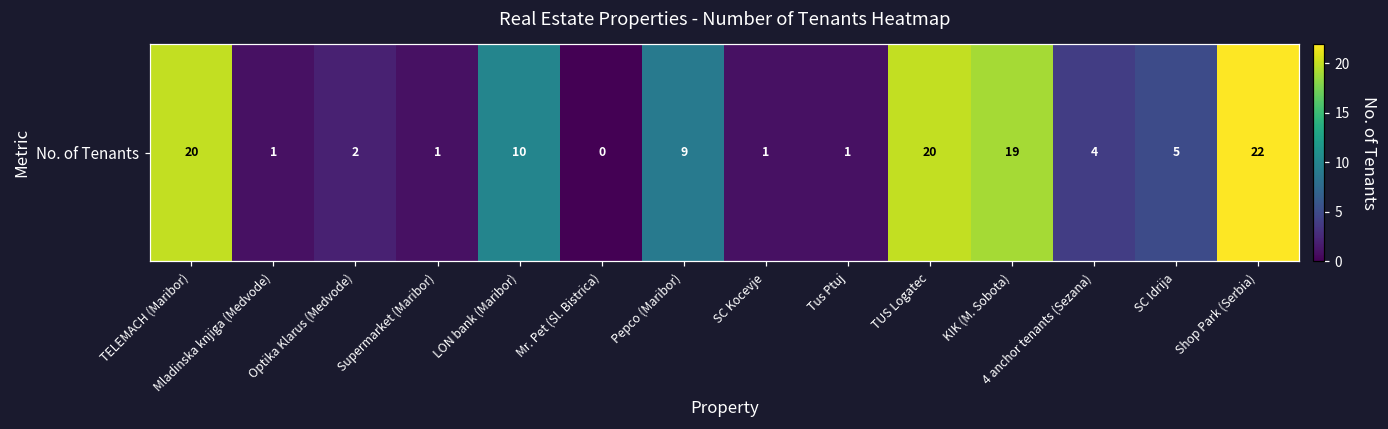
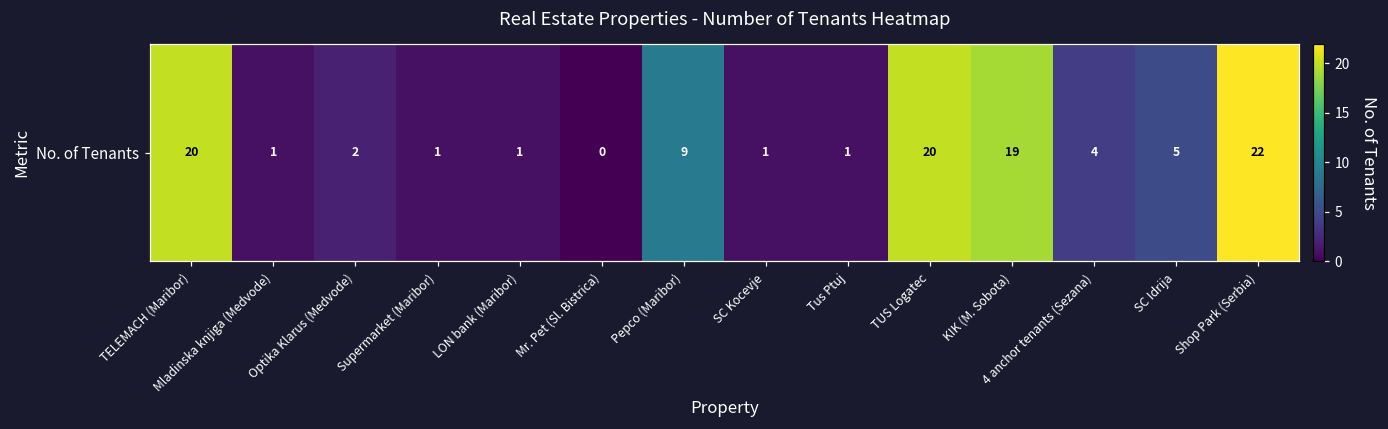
  {
    "No. of Tenants": {
      "TELEMACH (Maribor)": 20,
      "Mladinska knjiga (Medvode)": 1,
      "Optika Klarus (Medvode)": 2,
      "Supermarket (Maribor)": 1,
-     "LON bank (Maribor)": 10,
+     "LON bank (Maribor)": 1,
      "Mr. Pet (Sl. Bistrica)": 0,
      "Pepco (Maribor)": 9,
      "SC Kocevje": 1,
      "Tus Ptuj": 1,
      "TUS Logatec": 20,
      "KIK (M. Sobota)": 19,
      "4 anchor tenants (Sezana)": 4,
      "SC Idrija": 5,
      "Shop Park (Serbia)": 22
    }
  }
